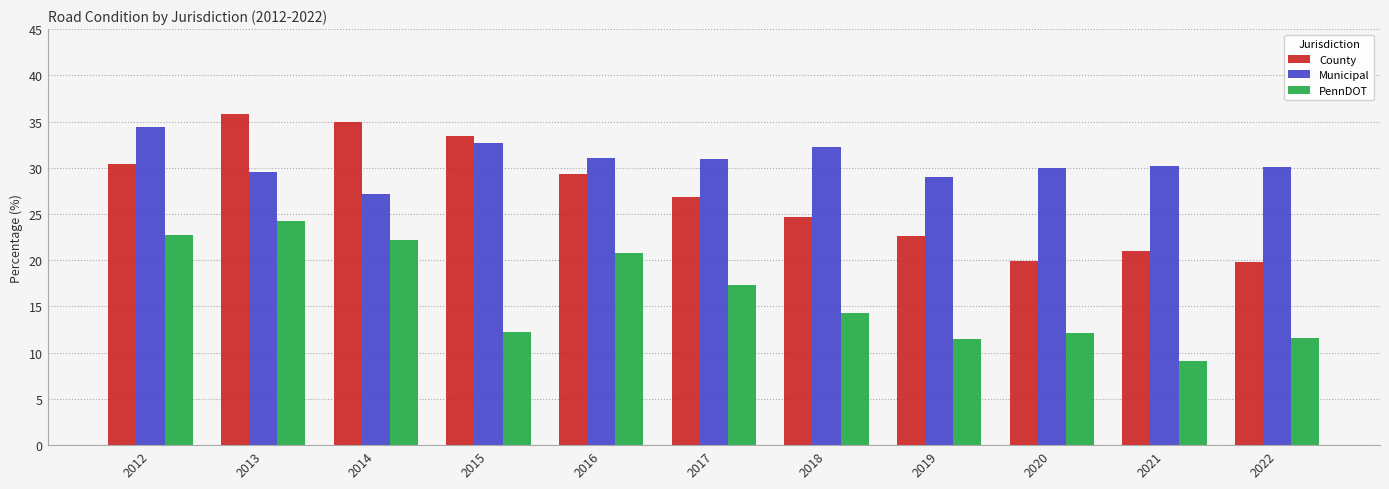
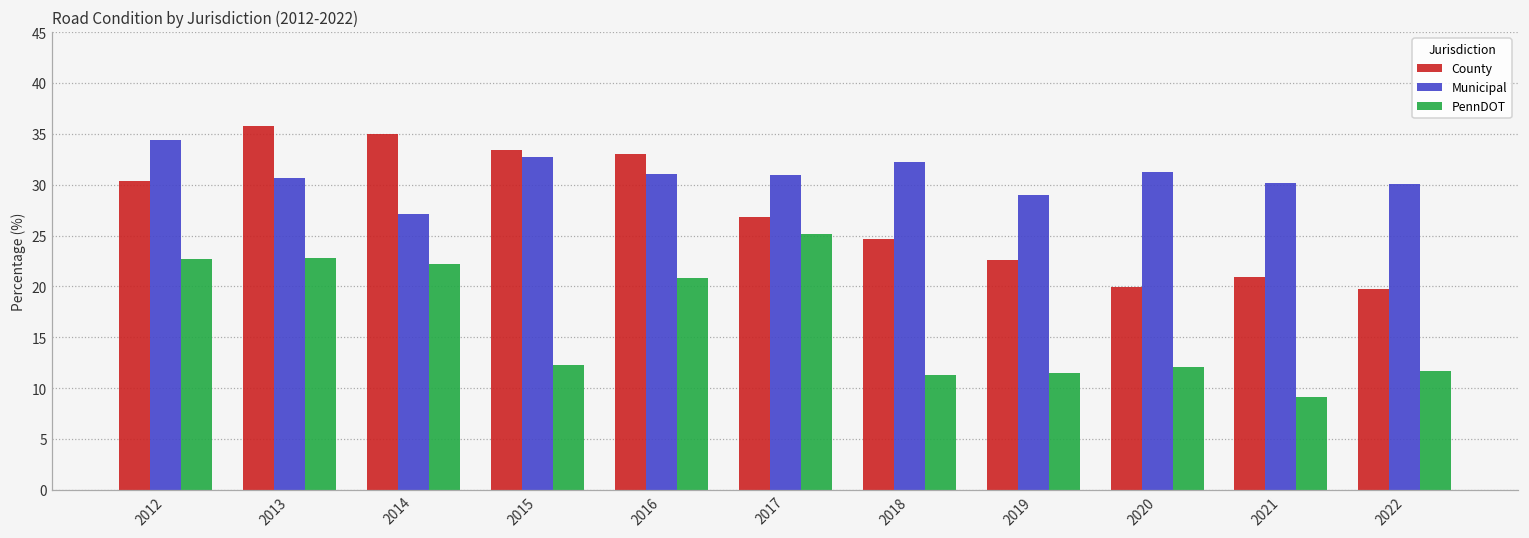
  {
    "County": {
      "2012": 30,
      "2013": 36,
      "2014": 35,
      "2015": 33,
-     "2016": 29,
+     "2016": 33,
      "2017": 27,
      "2018": 25,
      "2019": 23,
      "2020": 20,
      "2021": 21,
      "2022": 20
    },
    "Municipal": {
      "2012": 34,
-     "2013": 30,
+     "2013": 31,
      "2014": 27,
      "2015": 33,
      "2016": 31,
      "2017": 31,
      "2018": 32,
      "2019": 29,
-     "2020": 30,
+     "2020": 31,
      "2021": 30,
      "2022": 30
    },
    "PennDOT": {
      "2012": 23,
-     "2013": 24,
+     "2013": 23,
      "2014": 22,
      "2015": 12,
      "2016": 21,
-     "2017": 17,
-     "2018": 14,
+     "2017": 25,
+     "2018": 11,
      "2019": 12,
      "2020": 12,
      "2021": 9,
      "2022": 12
    }
  }
